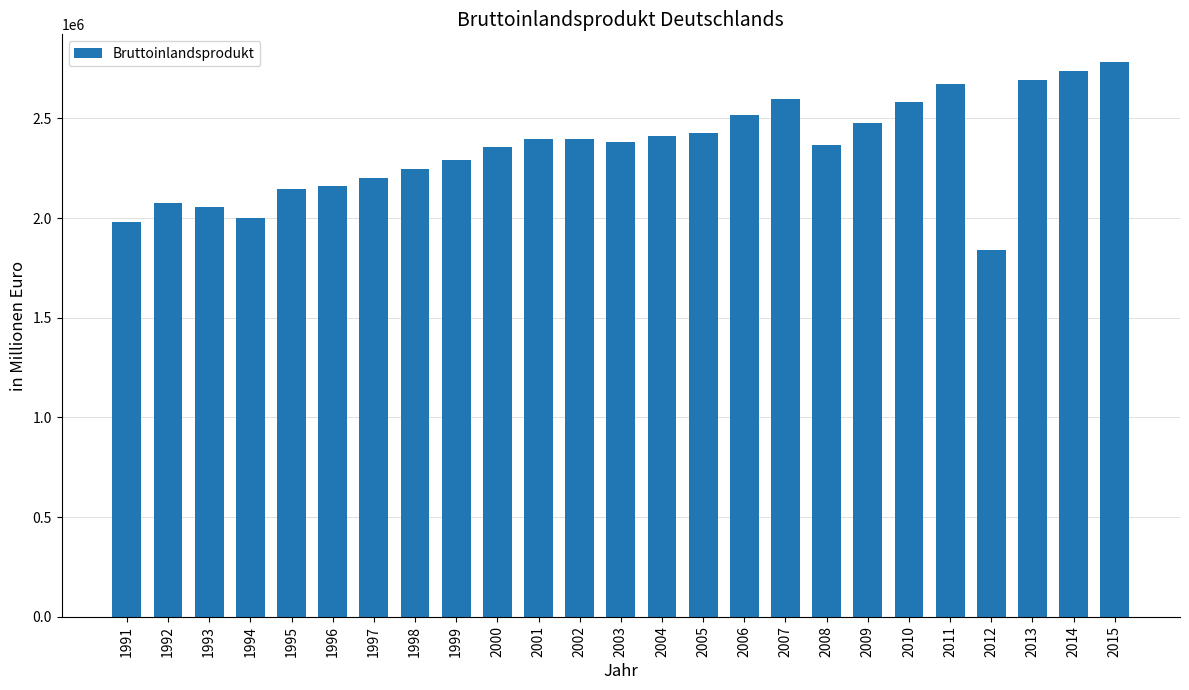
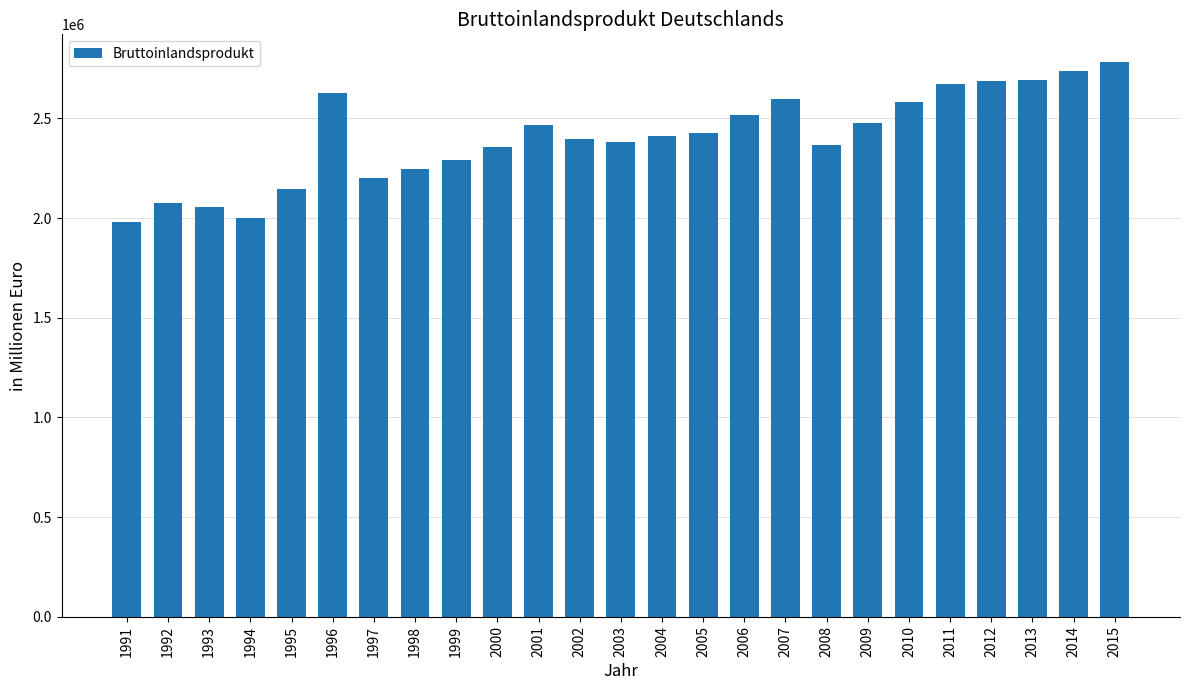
  {
    "1991": 1980000,
    "1992": 2080000,
    "1993": 2060000,
    "1994": 2000000,
    "1995": 2150000,
-   "1996": 2160000,
+   "1996": 2630000,
    "1997": 2200000,
    "1998": 2250000,
    "1999": 2290000,
    "2000": 2360000,
-   "2001": 2400000,
+   "2001": 2460000,
    "2002": 2400000,
    "2003": 2380000,
    "2004": 2410000,
    "2005": 2430000,
    "2006": 2520000,
    "2007": 2600000,
    "2008": 2370000,
    "2009": 2480000,
    "2010": 2580000,
    "2011": 2670000,
-   "2012": 1840000,
+   "2012": 2690000,
    "2013": 2690000,
    "2014": 2740000,
    "2015": 2780000
  }
